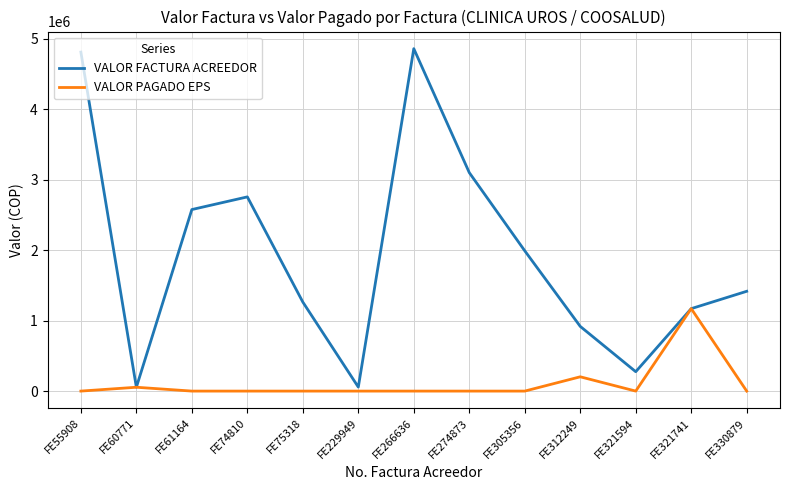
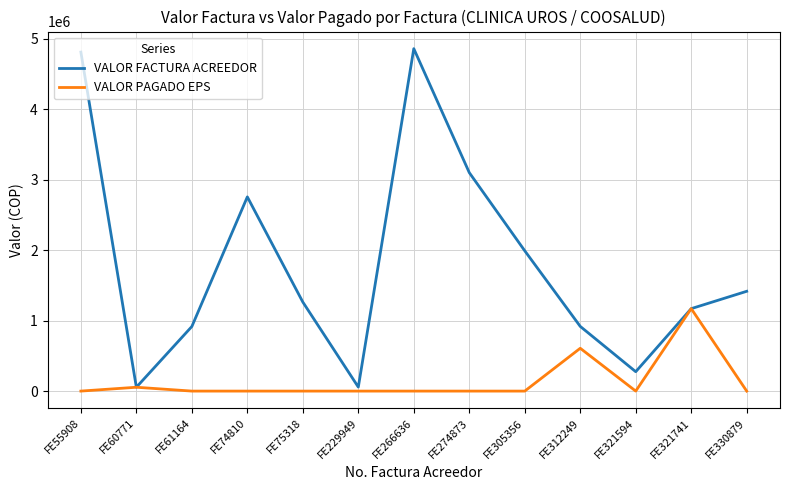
  {
    "VALOR FACTURA ACREEDOR": {
-     "FE61164": 2600000,
+     "FE61164": 900000,
      "FE74810": 2800000,
      "FE75318": 1300000,
      "FE229949": 100000,
      "FE266636": 4900000,
      "FE274873": 3100000,
      "FE305356": 2000000,
      "FE312249": 900000,
      "FE321594": 300000,
      "FE330879": 1400000
    },
    "VALOR PAGADO EPS": {
      "FE55908": 0,
      "FE61164": 0,
      "FE74810": 0,
      "FE75318": 0,
      "FE229949": 0,
      "FE266636": 0,
      "FE274873": 0,
      "FE305356": 0,
-     "FE312249": 200000,
+     "FE312249": 600000,
      "FE321594": 0,
      "FE330879": 0
    }
  }
